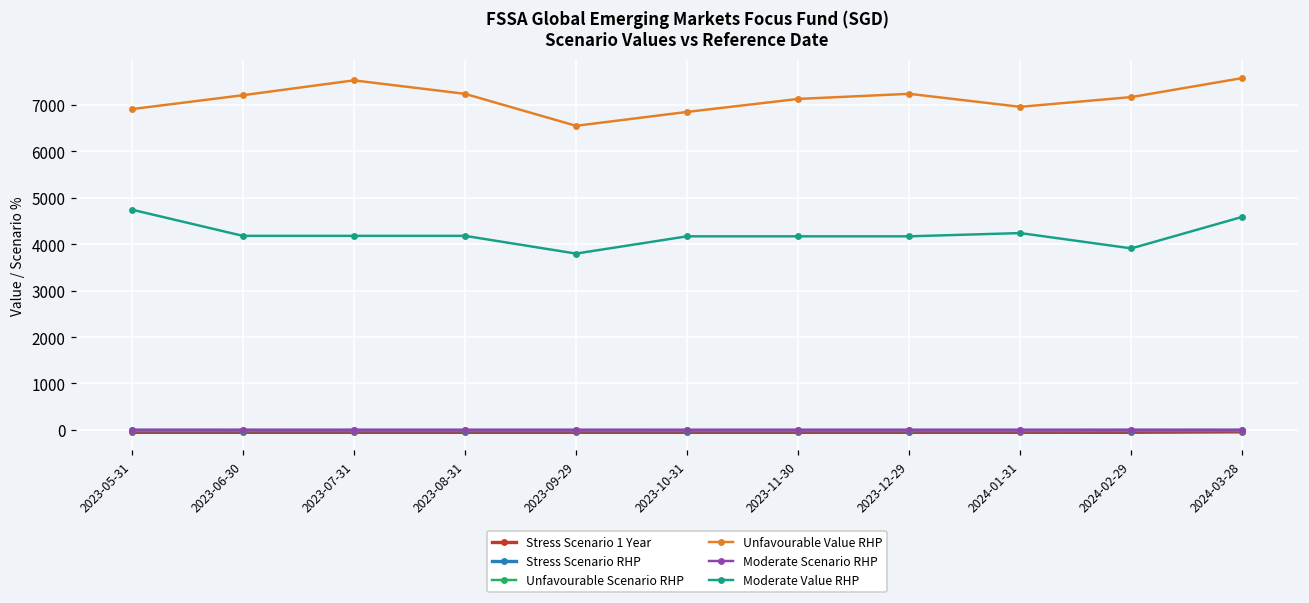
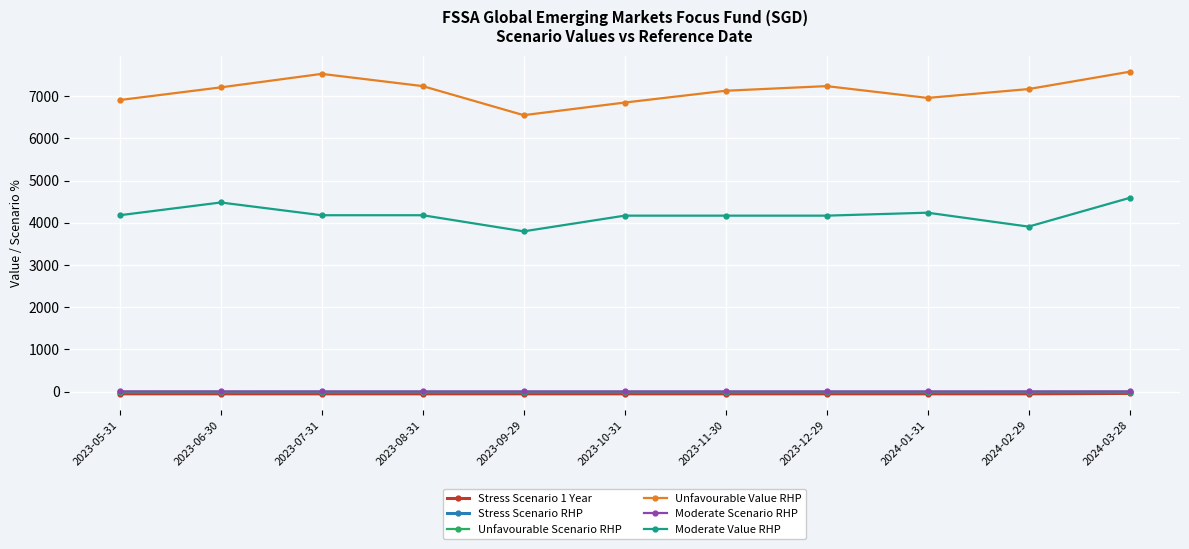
  {
    "Unfavourable Value RHP": {
      "2023-05-31": 6900,
      "2023-06-30": 7200,
      "2023-07-31": 7500,
      "2023-08-31": 7200,
      "2023-09-29": 6600,
      "2023-10-31": 6900,
      "2023-11-30": 7100,
      "2023-12-29": 7200,
      "2024-01-31": 7000,
      "2024-02-29": 7200,
      "2024-03-28": 7600
    },
    "Moderate Value RHP": {
-     "2023-05-31": 4700,
-     "2023-06-30": 4200,
+     "2023-05-31": 4200,
+     "2023-06-30": 4500,
      "2023-07-31": 4200,
      "2023-08-31": 4200,
      "2023-09-29": 3800,
      "2023-10-31": 4200,
      "2023-11-30": 4200,
      "2023-12-29": 4200,
      "2024-01-31": 4200,
      "2024-02-29": 3900,
      "2024-03-28": 4600
    }
  }
